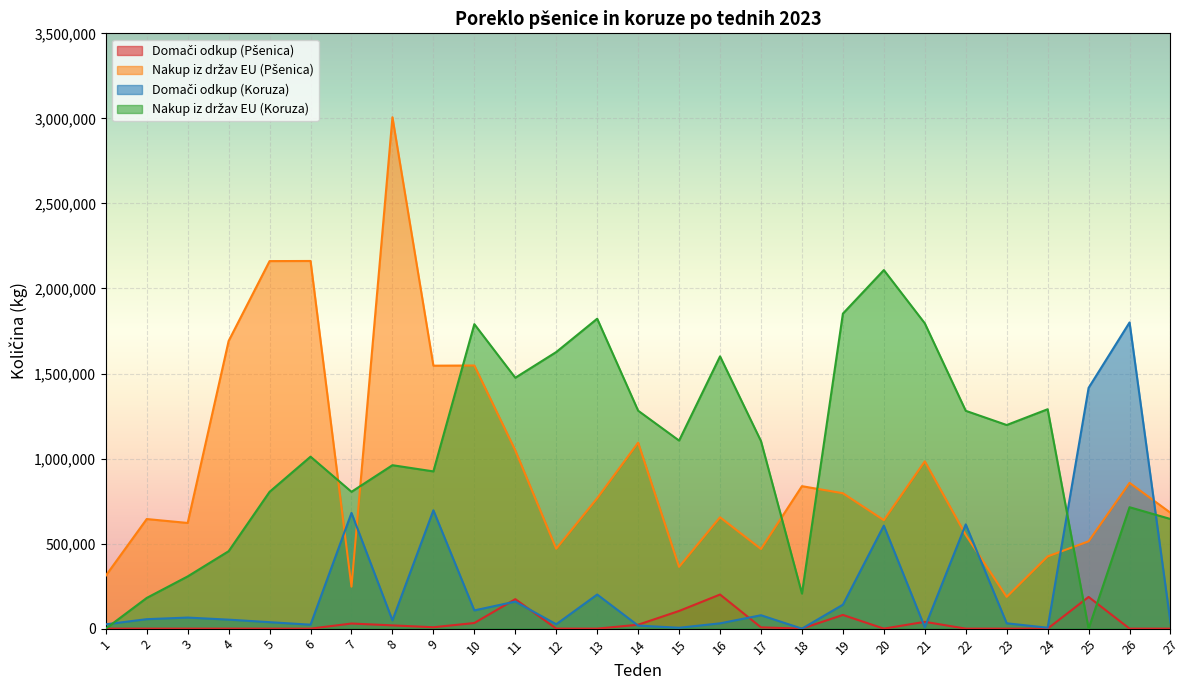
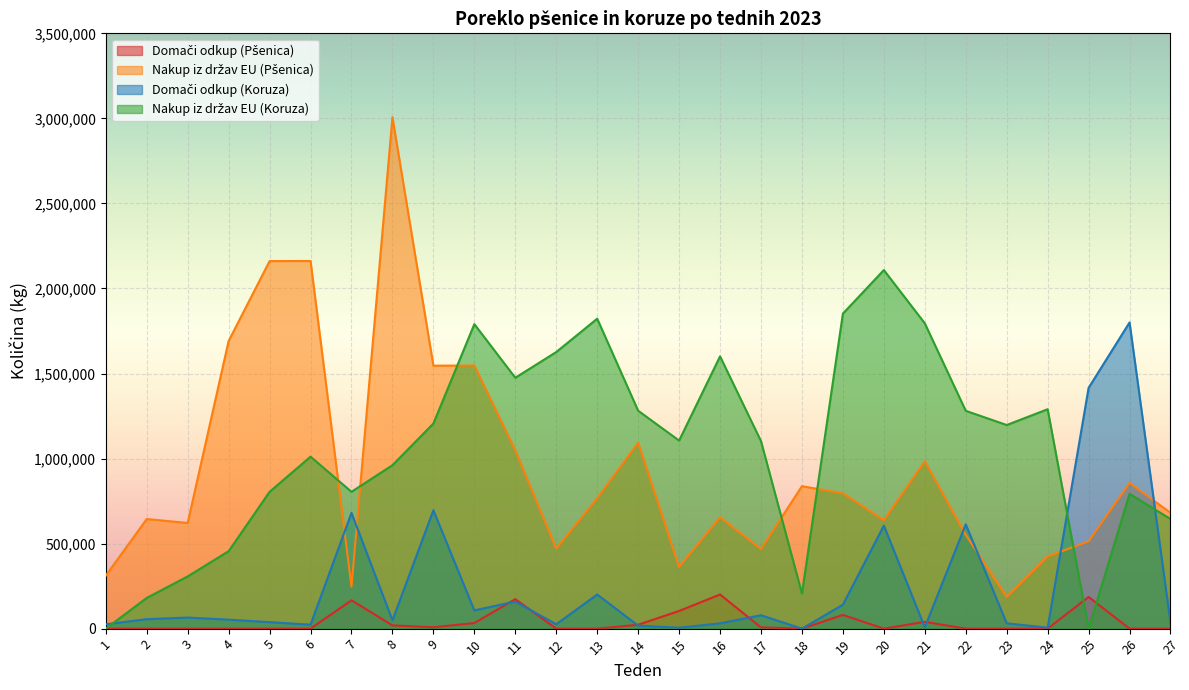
  {
    "Domači odkup (Pšenica)": {
      "2": "0",
      "3": "0",
      "4": "0",
      "5": "0",
      "6": "0",
-     "7": "30,000",
+     "7": "170,000",
      "8": "20,000",
      "9": "10,000",
      "10": "30,000",
      "12": "0",
      "13": "0",
      "15": "100,000",
      "16": "200,000",
      "17": "10,000",
      "19": "80,000",
      "20": "0",
      "21": "40,000",
      "22": "0",
      "23": "0",
      "25": "190,000",
      "26": "0",
      "27": "0"
    },
    "Nakup iz držav EU (Pšenica)": {
      "1": "310,000",
      "2": "640,000",
      "3": "620,000",
      "4": "1,690,000",
      "5": "2,160,000",
      "6": "2,160,000",
      "7": "250,000",
      "8": "3,010,000",
      "9": "1,550,000",
      "10": "1,550,000",
      "11": "1,050,000",
      "12": "470,000",
      "13": "770,000",
      "14": "1,090,000",
      "15": "360,000",
      "16": "650,000",
      "17": "470,000",
      "18": "840,000",
      "19": "800,000",
      "20": "640,000",
      "21": "980,000",
      "22": "550,000",
      "23": "190,000",
      "24": "420,000",
      "25": "510,000",
      "26": "860,000",
      "27": "680,000"
    },
    "Domači odkup (Koruza)": {
      "1": "30,000",
      "2": "60,000",
      "3": "70,000",
      "4": "50,000",
      "5": "40,000",
      "6": "20,000",
      "7": "680,000",
      "8": "50,000",
      "9": "700,000",
      "10": "110,000",
      "12": "30,000",
      "13": "200,000",
      "15": "10,000",
      "16": "30,000",
      "17": "80,000",
      "19": "140,000",
      "20": "610,000",
      "21": "10,000",
      "22": "610,000",
      "23": "30,000",
      "25": "1,420,000",
      "26": "1,800,000",
      "27": "40,000"
    },
    "Nakup iz držav EU (Koruza)": {
      "2": "180,000",
      "3": "310,000",
      "4": "460,000",
      "5": "800,000",
      "6": "1,010,000",
      "7": "800,000",
      "8": "960,000",
-     "9": "920,000",
+     "9": "1,210,000",
      "10": "1,790,000",
      "11": "1,480,000",
      "12": "1,630,000",
      "13": "1,820,000",
      "14": "1,280,000",
      "15": "1,110,000",
      "16": "1,600,000",
      "17": "1,100,000",
      "18": "210,000",
      "19": "1,850,000",
      "20": "2,110,000",
      "21": "1,800,000",
      "22": "1,280,000",
      "23": "1,200,000",
      "24": "1,290,000",
      "25": "0",
-     "26": "710,000",
+     "26": "790,000",
      "27": "640,000"
    }
  }
